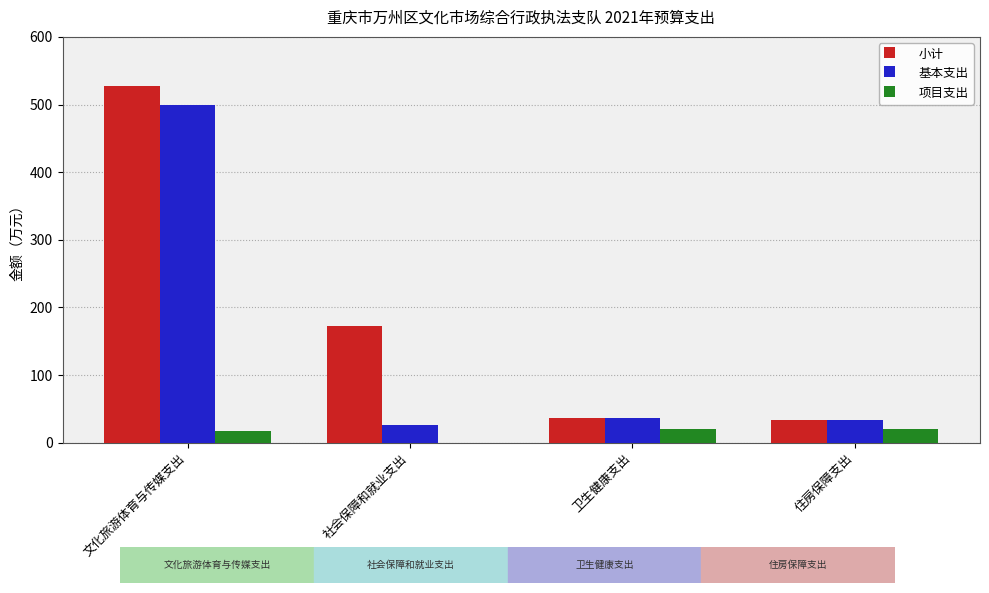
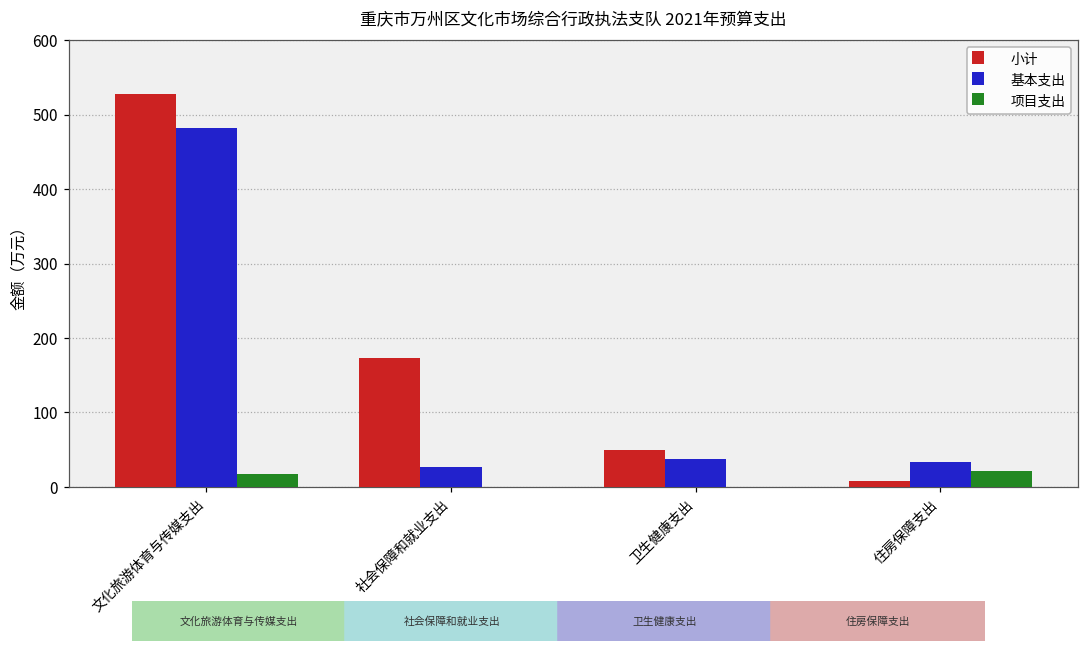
  {
    "小计": {
      "文化旅游体育与传媒支出": 530,
      "社会保障和就业支出": 170,
-     "卫生健康支出": 40,
-     "住房保障支出": 30
+     "卫生健康支出": 50,
+     "住房保障支出": 10
    },
    "基本支出": {
-     "文化旅游体育与传媒支出": 500,
+     "文化旅游体育与传媒支出": 480,
      "社会保障和就业支出": 30,
      "卫生健康支出": 40,
      "住房保障支出": 30
    },
    "项目支出": {
      "文化旅游体育与传媒支出": 20,
      "社会保障和就业支出": 0,
-     "卫生健康支出": 20,
+     "卫生健康支出": 0,
      "住房保障支出": 20
    }
  }
